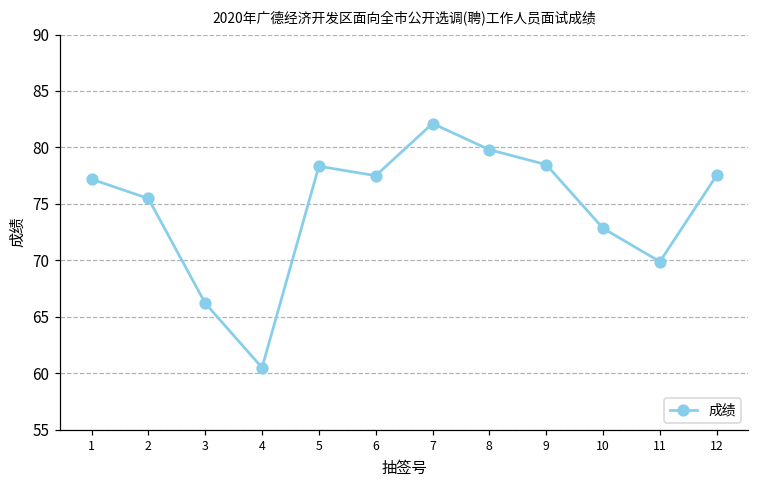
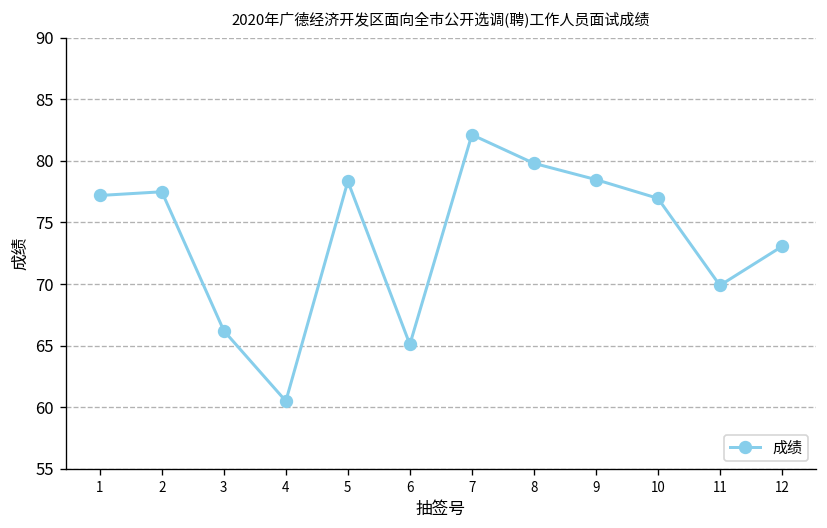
  {
    "1": 77.2,
-   "2": 75.5,
+   "2": 77.5,
    "3": 66.2,
    "4": 60.5,
    "5": 78.3,
-   "6": 77.5,
+   "6": 65.1,
    "7": 82.1,
    "8": 79.8,
    "9": 78.5,
-   "10": 72.8,
+   "10": 77.0,
    "11": 69.9,
-   "12": 77.5
+   "12": 73.1
  }
